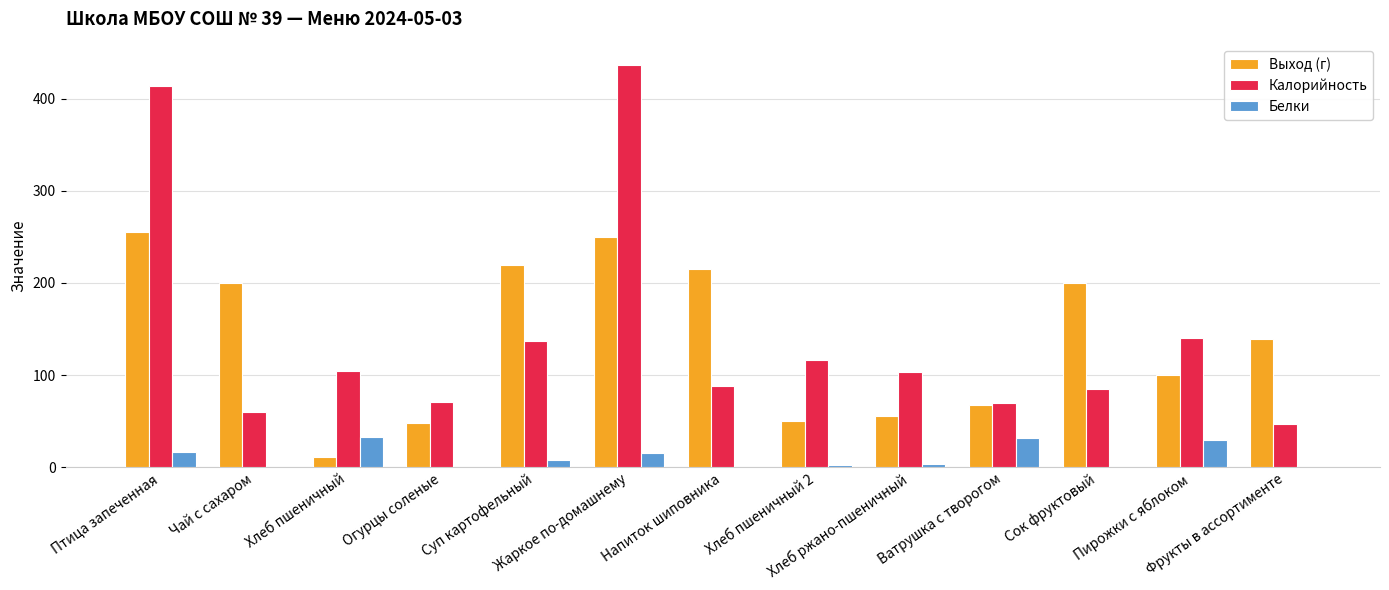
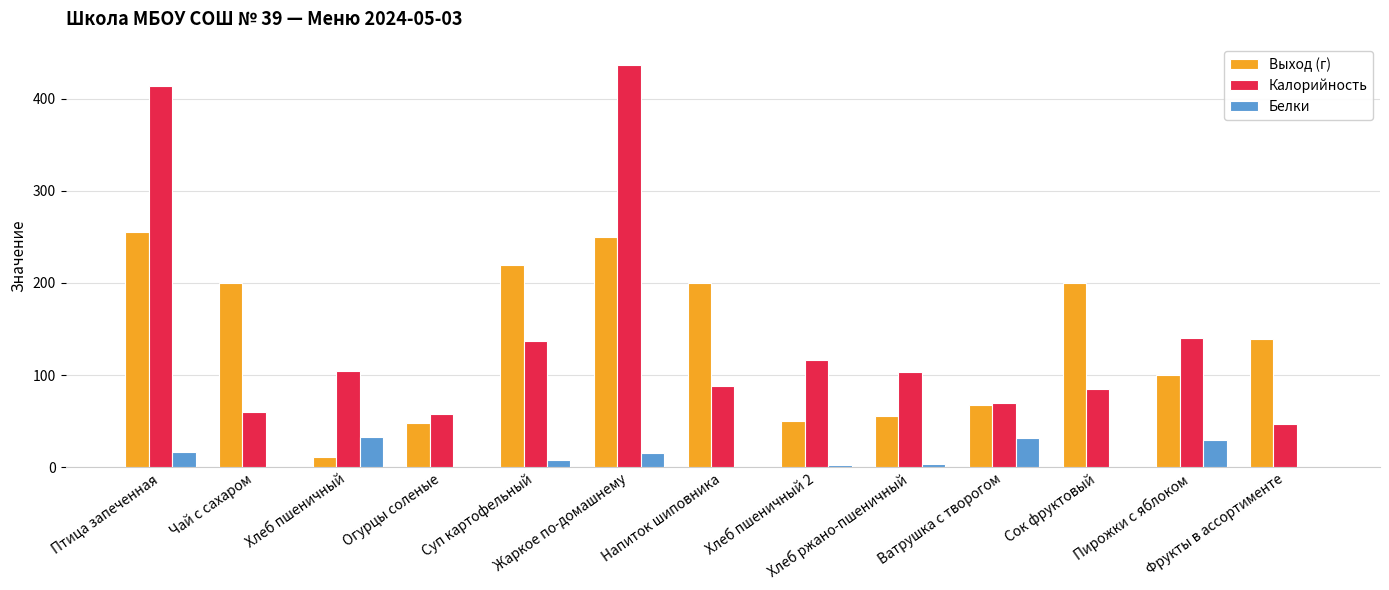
  {
    "Выход (г)": {
      "Птица запеченная": 260,
      "Чай с сахаром": 200,
      "Хлеб пшеничный": 10,
      "Огурцы соленые": 50,
      "Суп картофельный": 220,
      "Жаркое по-домашнему": 250,
-     "Напиток шиповника": 220,
+     "Напиток шиповника": 200,
      "Хлеб пшеничный 2": 50,
      "Хлеб ржано-пшеничный": 60,
      "Ватрушка с творогом": 70,
      "Сок фруктовый": 200,
      "Пирожки с яблоком": 100,
      "Фрукты в ассортименте": 140
    },
    "Калорийность": {
      "Птица запеченная": 410,
      "Чай с сахаром": 60,
      "Хлеб пшеничный": 100,
-     "Огурцы соленые": 70,
+     "Огурцы соленые": 60,
      "Суп картофельный": 140,
      "Жаркое по-домашнему": 440,
      "Напиток шиповника": 90,
      "Хлеб пшеничный 2": 120,
      "Хлеб ржано-пшеничный": 100,
      "Ватрушка с творогом": 70,
      "Сок фруктовый": 80,
      "Пирожки с яблоком": 140,
      "Фрукты в ассортименте": 50
    },
    "Белки": {
      "Птица запеченная": 20,
      "Хлеб пшеничный": 30,
      "Суп картофельный": 10,
      "Жаркое по-домашнему": 20,
      "Хлеб ржано-пшеничный": 0,
      "Ватрушка с творогом": 30,
      "Сок фруктовый": 0,
      "Пирожки с яблоком": 30
    }
  }
